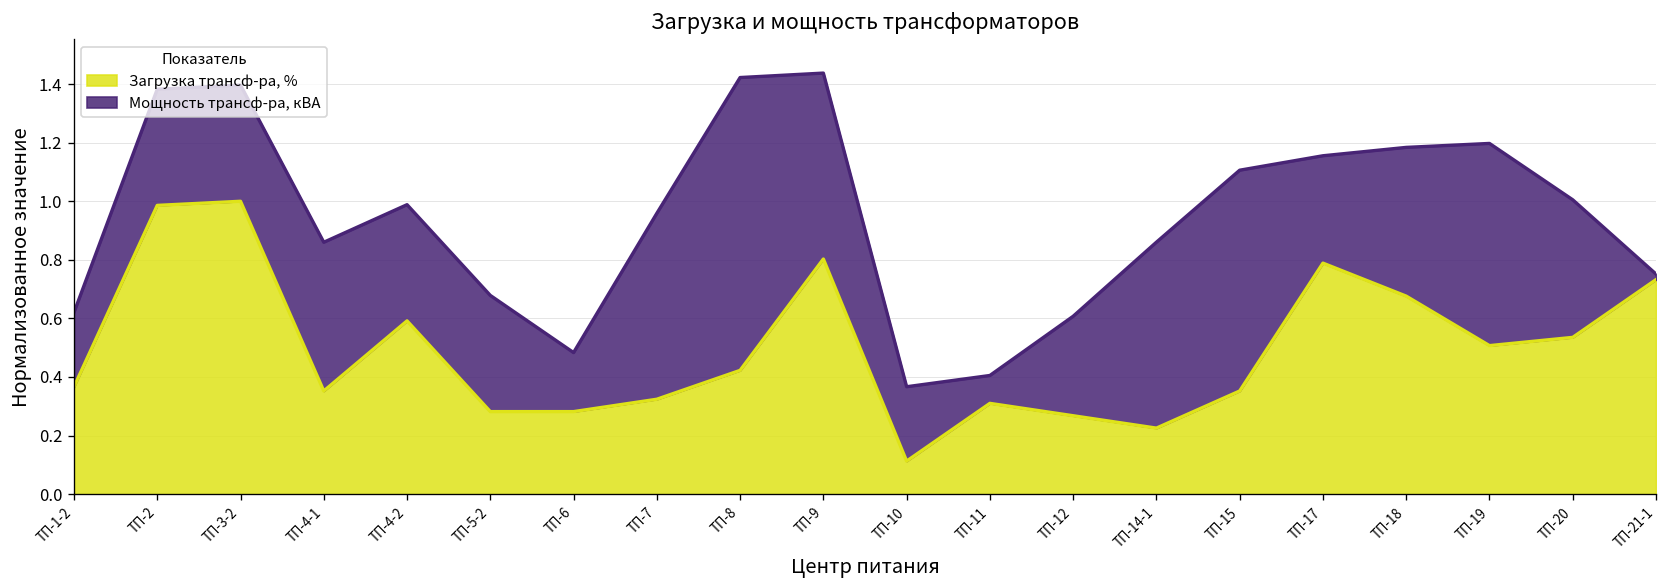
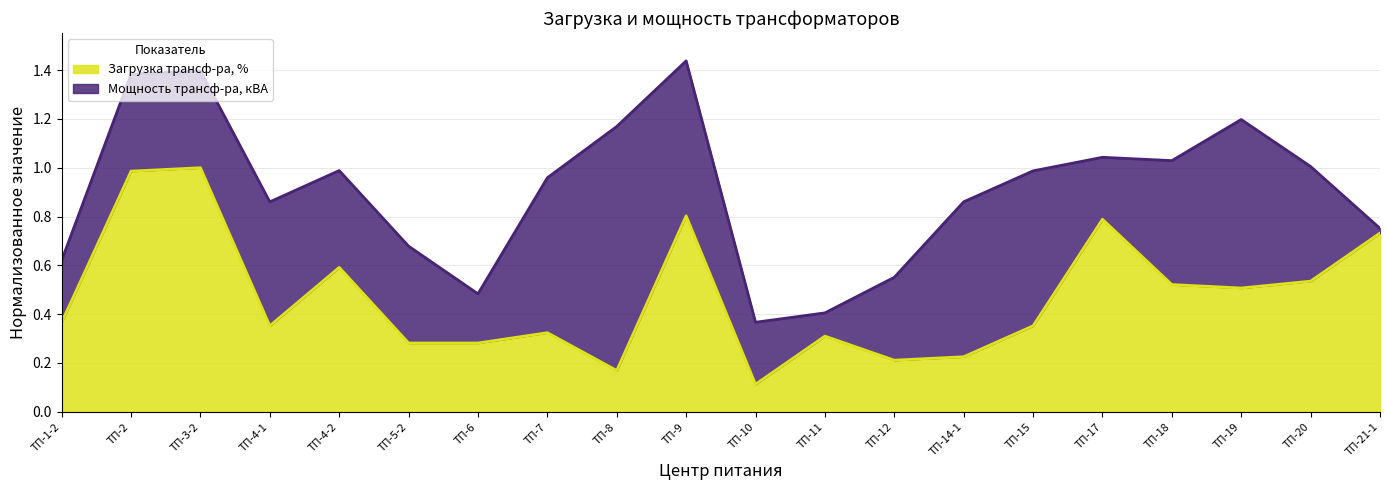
  {
    "Загрузка трансф-ра, %": {
      "ТП-1-2": 0.37,
      "ТП-2": 0.99,
      "ТП-3-2": 1.00,
      "ТП-4-1": 0.35,
      "ТП-4-2": 0.59,
      "ТП-5-2": 0.28,
      "ТП-6": 0.28,
      "ТП-7": 0.32,
-     "ТП-8": 0.42,
+     "ТП-8": 0.17,
      "ТП-9": 0.80,
      "ТП-10": 0.11,
      "ТП-11": 0.31,
-     "ТП-12": 0.27,
+     "ТП-12": 0.21,
      "ТП-14-1": 0.23,
      "ТП-15": 0.35,
      "ТП-17": 0.79,
-     "ТП-18": 0.68,
+     "ТП-18": 0.52,
      "ТП-19": 0.51,
      "ТП-20": 0.54,
      "ТП-21-1": 0.73
    },
    "Мощность трансф-ра, кВА": {
      "ТП-1-2": 0.25,
      "ТП-4-1": 0.51,
      "ТП-4-2": 0.40,
      "ТП-5-2": 0.40,
      "ТП-6": 0.20,
      "ТП-7": 0.63,
      "ТП-8": 1.00,
      "ТП-9": 0.63,
      "ТП-10": 0.25,
      "ТП-11": 0.10,
      "ТП-12": 0.34,
      "ТП-14-1": 0.63,
-     "ТП-15": 0.75,
-     "ТП-17": 0.37,
+     "ТП-15": 0.63,
+     "ТП-17": 0.25,
      "ТП-18": 0.51,
      "ТП-19": 0.69,
      "ТП-20": 0.47,
      "ТП-21-1": 0.02
    }
  }
